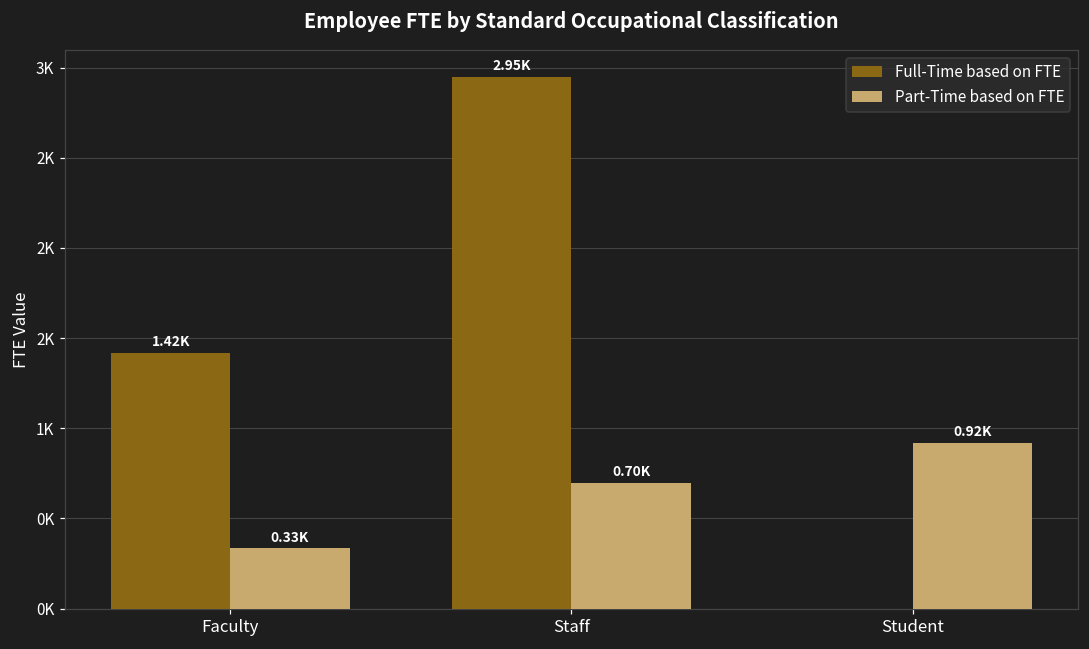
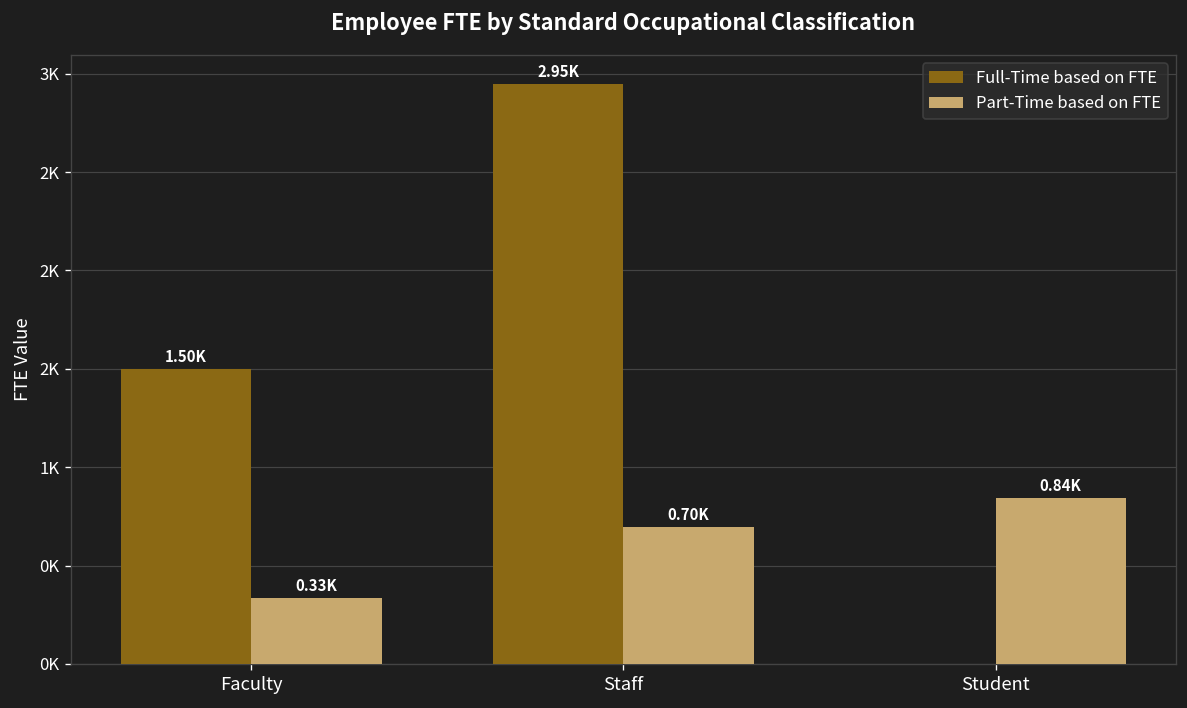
  {
    "Full-Time based on FTE": {
-     "Faculty": "1.42K",
+     "Faculty": "1.50K",
      "Staff": "2.95K"
    },
    "Part-Time based on FTE": {
      "Faculty": "0.33K",
      "Staff": "0.70K",
-     "Student": "0.92K"
+     "Student": "0.84K"
    }
  }
